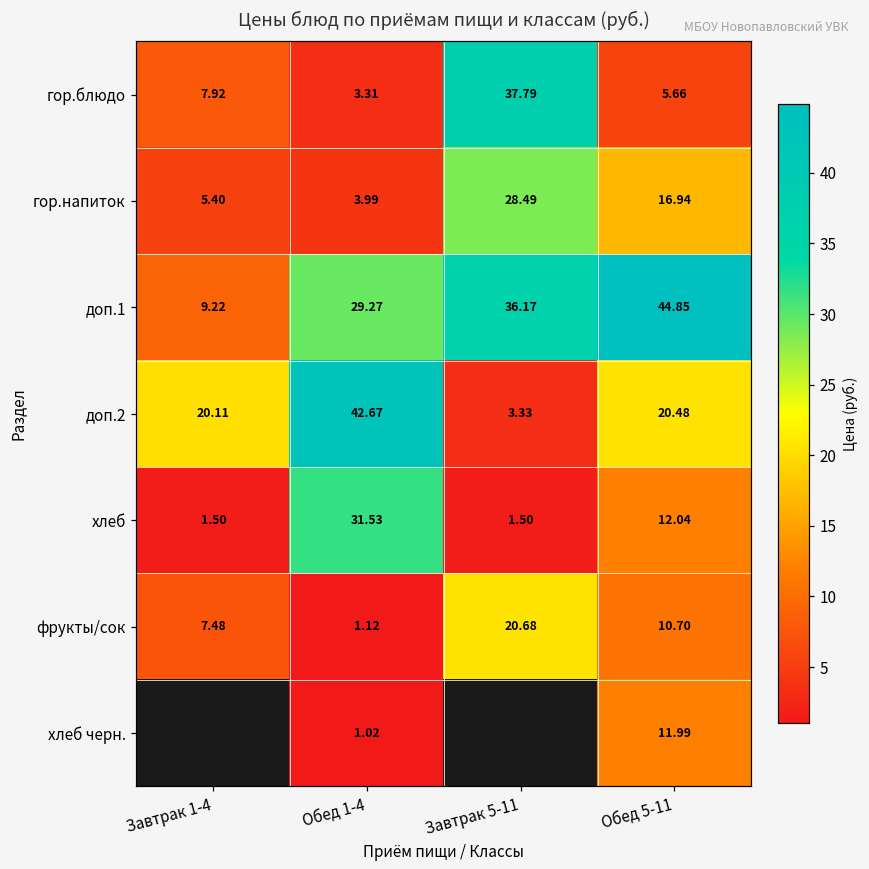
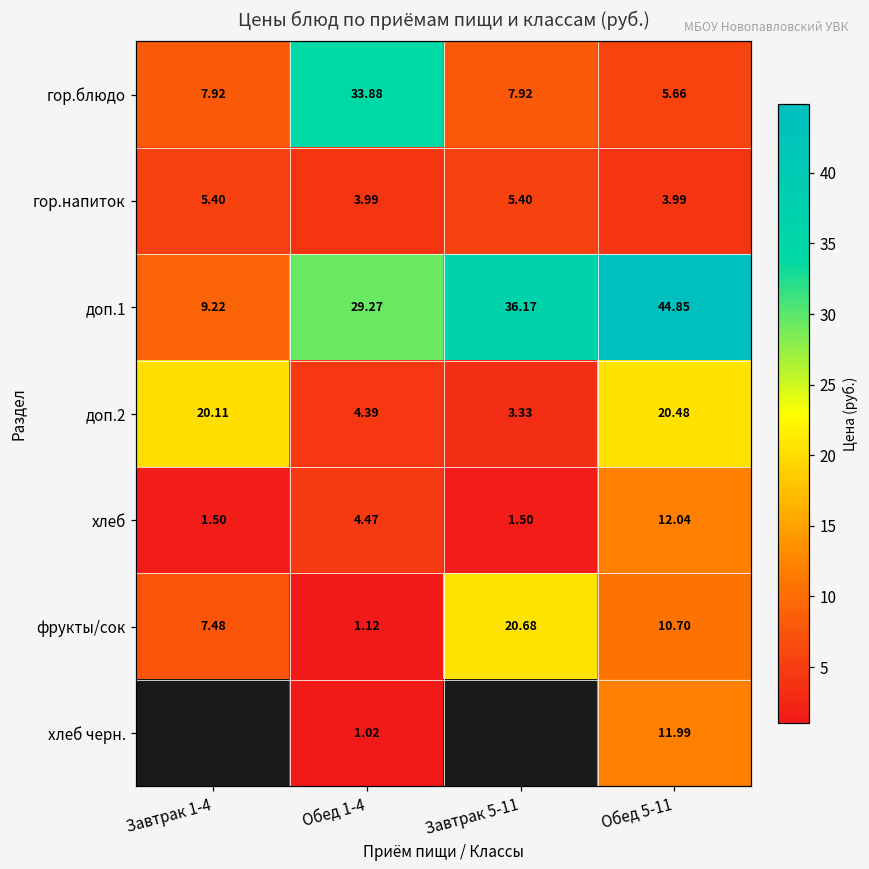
  {
    "гор.блюдо": {
      "Завтрак 1-4": 7.92,
-     "Обед 1-4": 3.31,
-     "Завтрак 5-11": 37.79,
+     "Обед 1-4": 33.88,
+     "Завтрак 5-11": 7.92,
      "Обед 5-11": 5.66
    },
    "гор.напиток": {
      "Завтрак 1-4": 5.40,
      "Обед 1-4": 3.99,
-     "Завтрак 5-11": 28.49,
-     "Обед 5-11": 16.94
+     "Завтрак 5-11": 5.40,
+     "Обед 5-11": 3.99
    },
    "доп.1": {
      "Завтрак 1-4": 9.22,
      "Обед 1-4": 29.27,
      "Завтрак 5-11": 36.17,
      "Обед 5-11": 44.85
    },
    "доп.2": {
      "Завтрак 1-4": 20.11,
-     "Обед 1-4": 42.67,
+     "Обед 1-4": 4.39,
      "Завтрак 5-11": 3.33,
      "Обед 5-11": 20.48
    },
    "хлеб": {
      "Завтрак 1-4": 1.50,
-     "Обед 1-4": 31.53,
+     "Обед 1-4": 4.47,
      "Завтрак 5-11": 1.50,
      "Обед 5-11": 12.04
    },
    "фрукты/сок": {
      "Завтрак 1-4": 7.48,
      "Обед 1-4": 1.12,
      "Завтрак 5-11": 20.68,
      "Обед 5-11": 10.70
    },
    "хлеб черн.": {
      "Обед 1-4": 1.02,
      "Обед 5-11": 11.99
    }
  }
